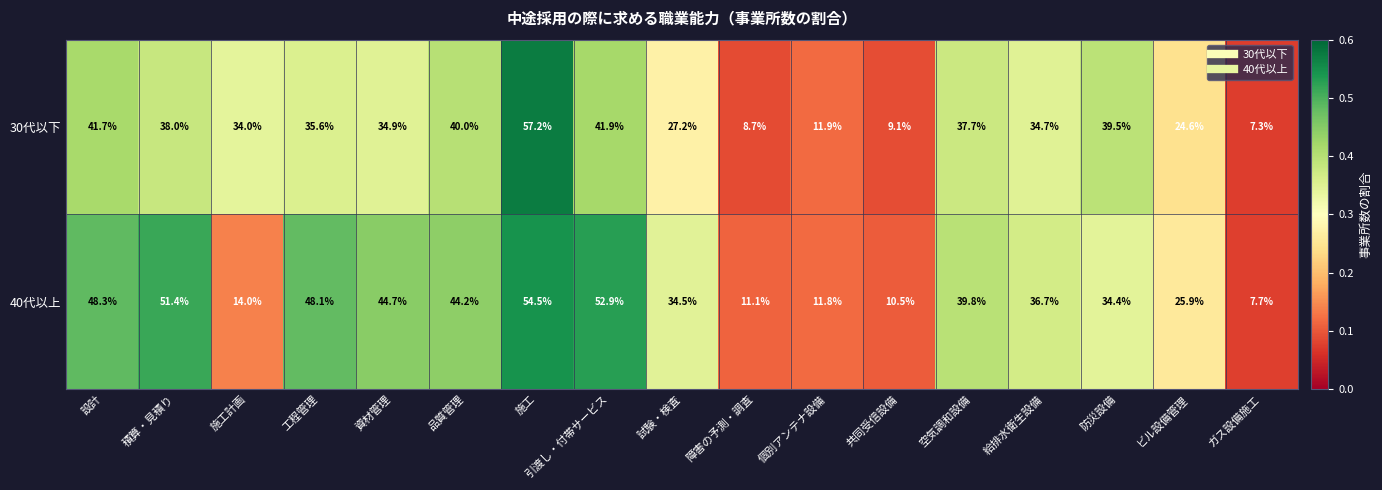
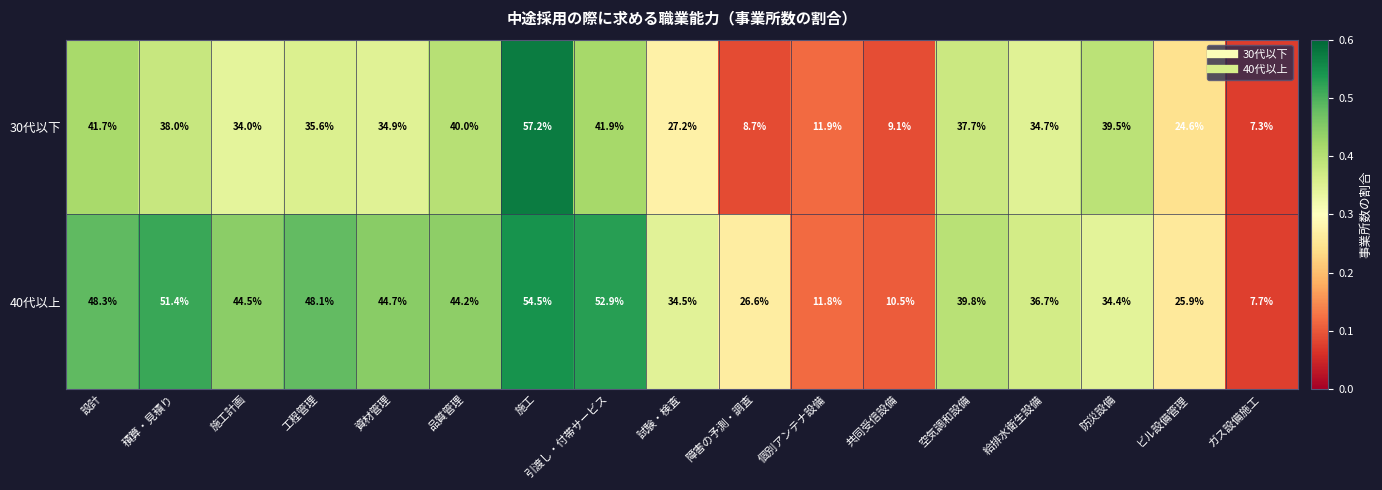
  {
    "30代以下": {
      "設計": "41.7%",
      "積算・見積り": "38.0%",
      "施工計画": "34.0%",
      "工程管理": "35.6%",
      "資材管理": "34.9%",
      "品質管理": "40.0%",
      "施工": "57.2%",
      "引渡し・付帯サービス": "41.9%",
      "試験・検査": "27.2%",
      "障害の予測・調査": "8.7%",
      "個別アンテナ設備": "11.9%",
      "共同受信設備": "9.1%",
      "空気調和設備": "37.7%",
      "給排水衛生設備": "34.7%",
      "防災設備": "39.5%",
      "ビル設備管理": "24.6%",
      "ガス設備施工": "7.3%"
    },
    "40代以上": {
      "設計": "48.3%",
      "積算・見積り": "51.4%",
-     "施工計画": "14.0%",
+     "施工計画": "44.5%",
      "工程管理": "48.1%",
      "資材管理": "44.7%",
      "品質管理": "44.2%",
      "施工": "54.5%",
      "引渡し・付帯サービス": "52.9%",
      "試験・検査": "34.5%",
-     "障害の予測・調査": "11.1%",
+     "障害の予測・調査": "26.6%",
      "個別アンテナ設備": "11.8%",
      "共同受信設備": "10.5%",
      "空気調和設備": "39.8%",
      "給排水衛生設備": "36.7%",
      "防災設備": "34.4%",
      "ビル設備管理": "25.9%",
      "ガス設備施工": "7.7%"
    }
  }
